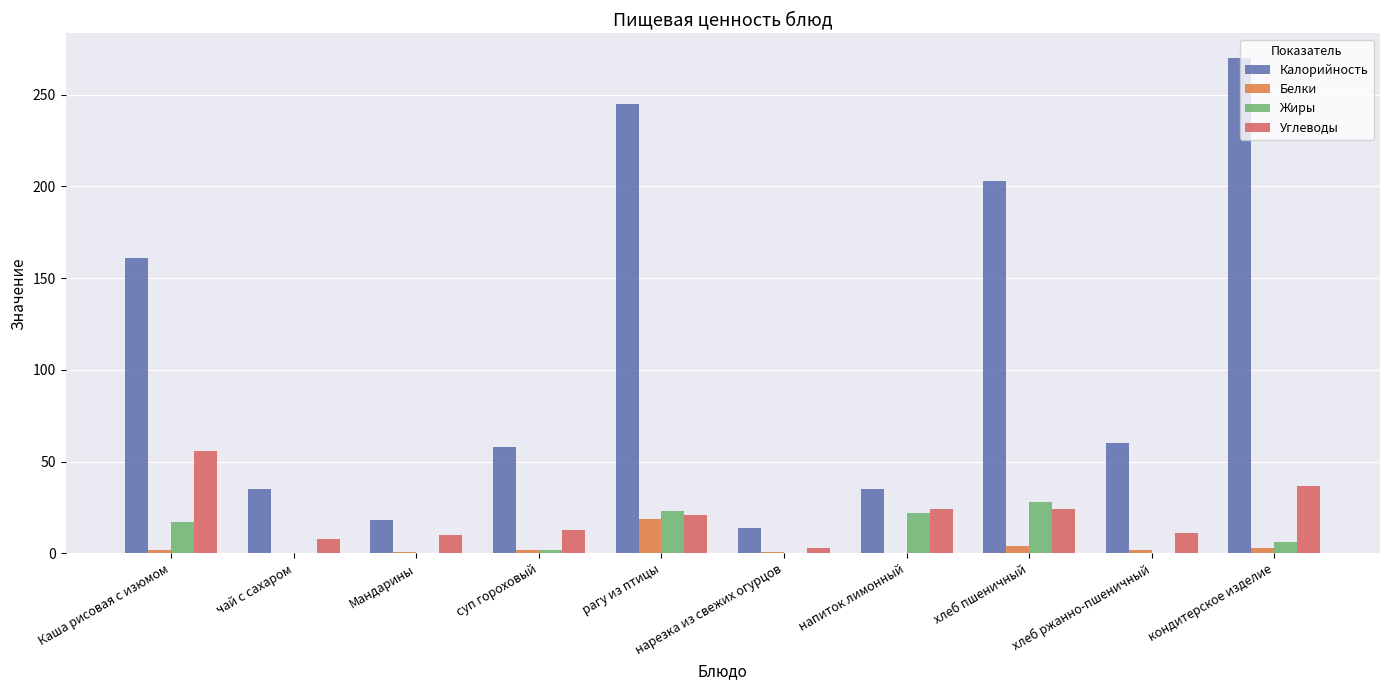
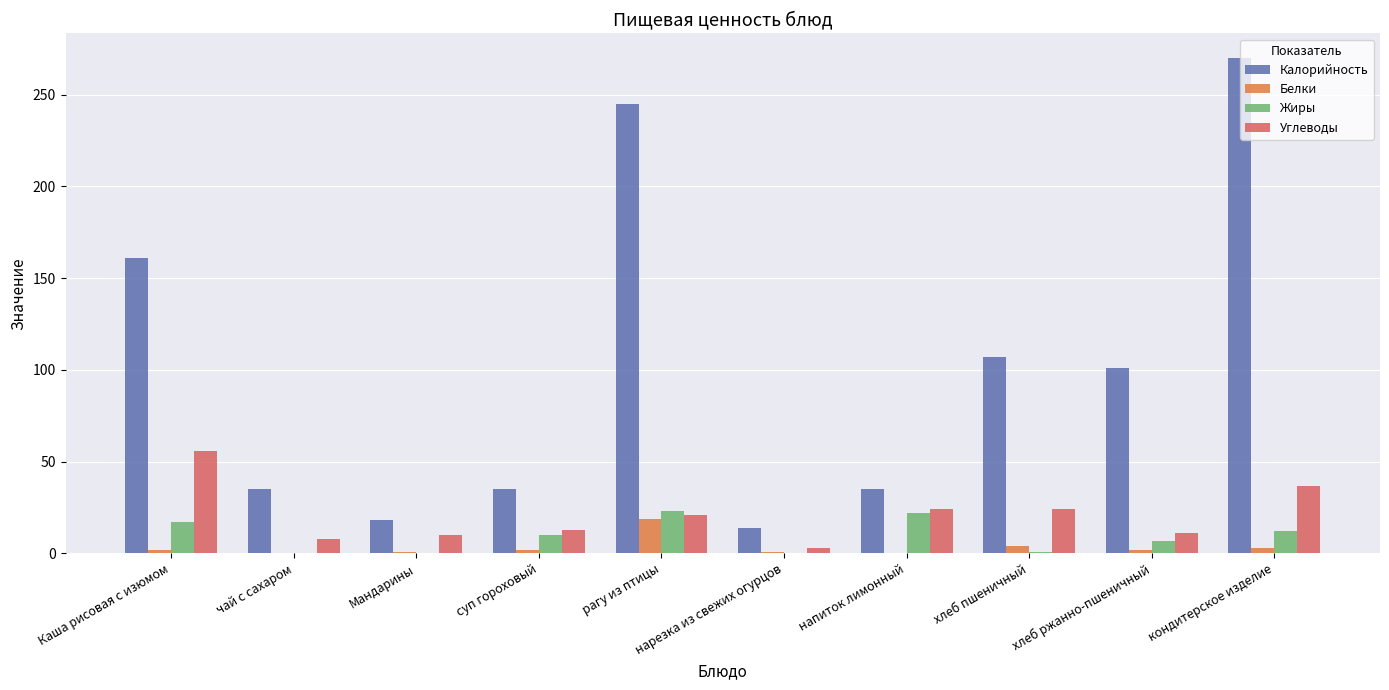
  {
    "Калорийность": {
      "Каша рисовая с изюмом": 161,
      "чай с сахаром": 35,
      "Мандарины": 18,
-     "суп гороховый": 58,
+     "суп гороховый": 35,
      "рагу из птицы": 245,
      "нарезка из свежих огурцов": 14,
      "напиток лимонный": 35,
-     "хлеб пшеничный": 203,
-     "хлеб ржанно-пшеничный": 60,
+     "хлеб пшеничный": 107,
+     "хлеб ржанно-пшеничный": 101,
      "кондитерское изделие": 270
    },
    "Жиры": {
      "Каша рисовая с изюмом": 17,
      "чай с сахаром": 0,
      "Мандарины": 0,
-     "суп гороховый": 2,
+     "суп гороховый": 10,
      "рагу из птицы": 23,
      "нарезка из свежих огурцов": 0,
      "напиток лимонный": 22,
-     "хлеб пшеничный": 28,
-     "хлеб ржанно-пшеничный": 0,
-     "кондитерское изделие": 6
+     "хлеб пшеничный": 1,
+     "хлеб ржанно-пшеничный": 7,
+     "кондитерское изделие": 12
    }
  }
